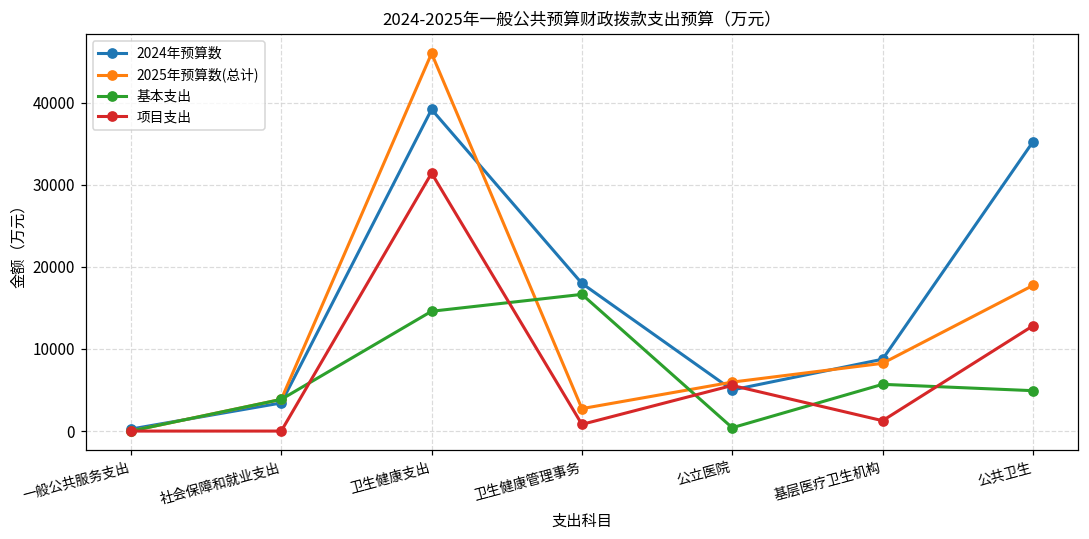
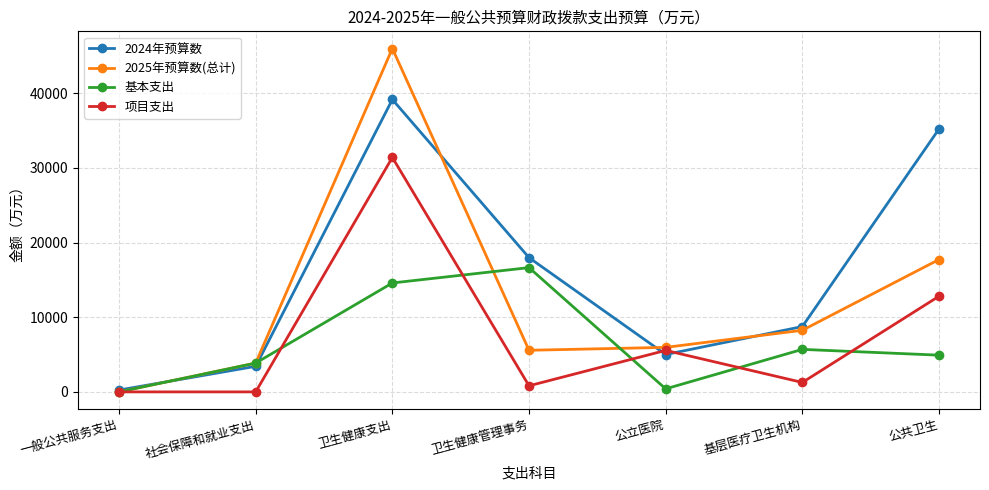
  {
    "2024年预算数": {
      "社会保障和就业支出": 3000,
      "卫生健康支出": 39000,
      "卫生健康管理事务": 18000,
      "公立医院": 5000,
      "基层医疗卫生机构": 9000,
      "公共卫生": 35000
    },
    "2025年预算数(总计)": {
      "卫生健康支出": 46000,
-     "卫生健康管理事务": 3000,
+     "卫生健康管理事务": 6000,
      "公立医院": 6000,
      "基层医疗卫生机构": 8000,
      "公共卫生": 18000
    },
    "基本支出": {
      "卫生健康支出": 15000,
      "卫生健康管理事务": 17000,
      "公立医院": 0,
      "基层医疗卫生机构": 6000,
      "公共卫生": 5000
    },
    "项目支出": {
      "社会保障和就业支出": 0,
      "卫生健康支出": 31000,
      "卫生健康管理事务": 1000,
      "公立医院": 6000,
      "基层医疗卫生机构": 1000,
      "公共卫生": 13000
    }
  }
